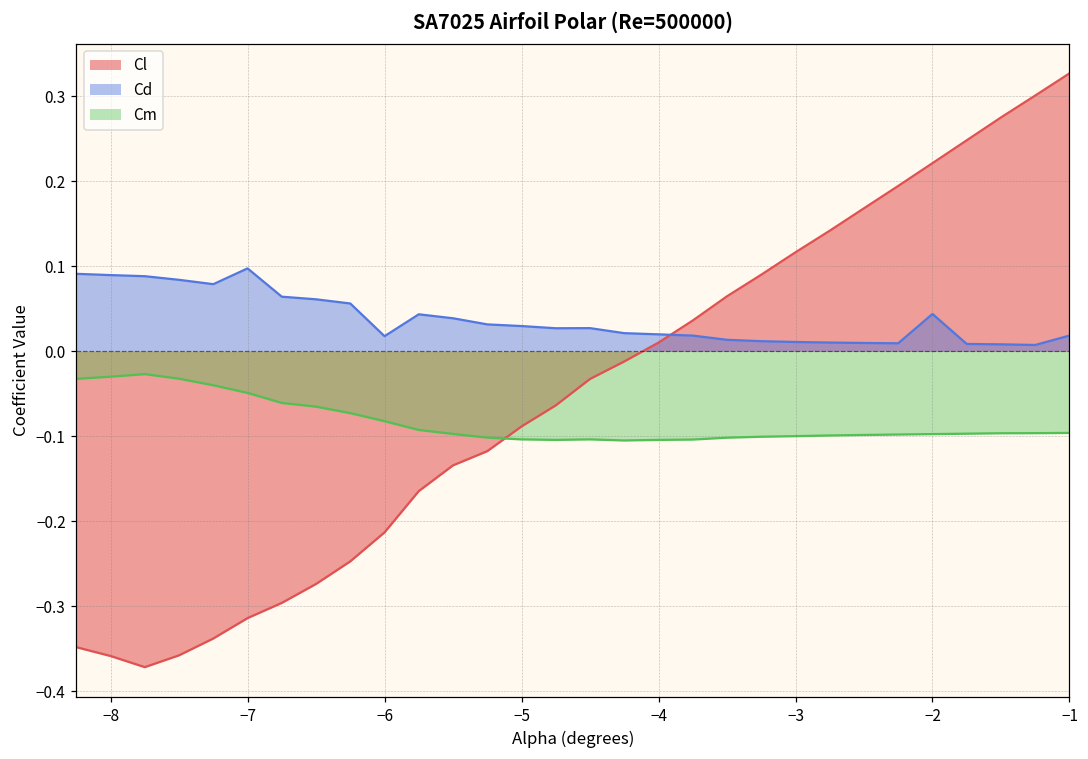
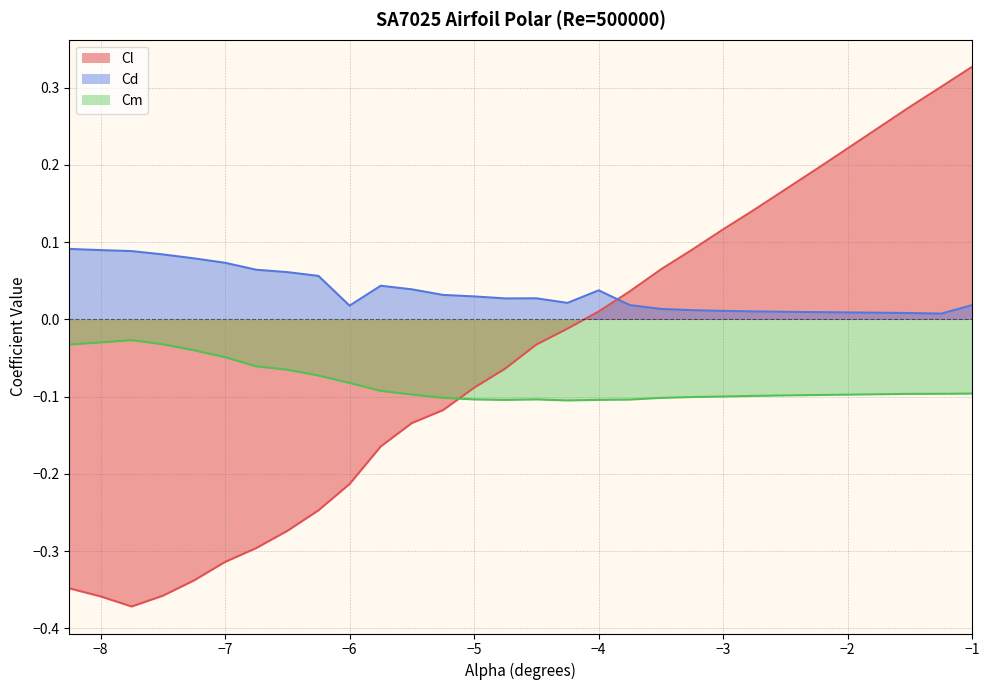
  {
    "Cd": {
      "−8": 0.09,
-     "−7": 0.10,
+     "−7": 0.07,
      "−6": 0.02,
      "−5": 0.03,
-     "−4": 0.02,
+     "−4": 0.04,
      "−3": 0.01,
-     "−2": 0.04,
+     "−2": 0.01,
      "−1": 0.02
    }
  }
